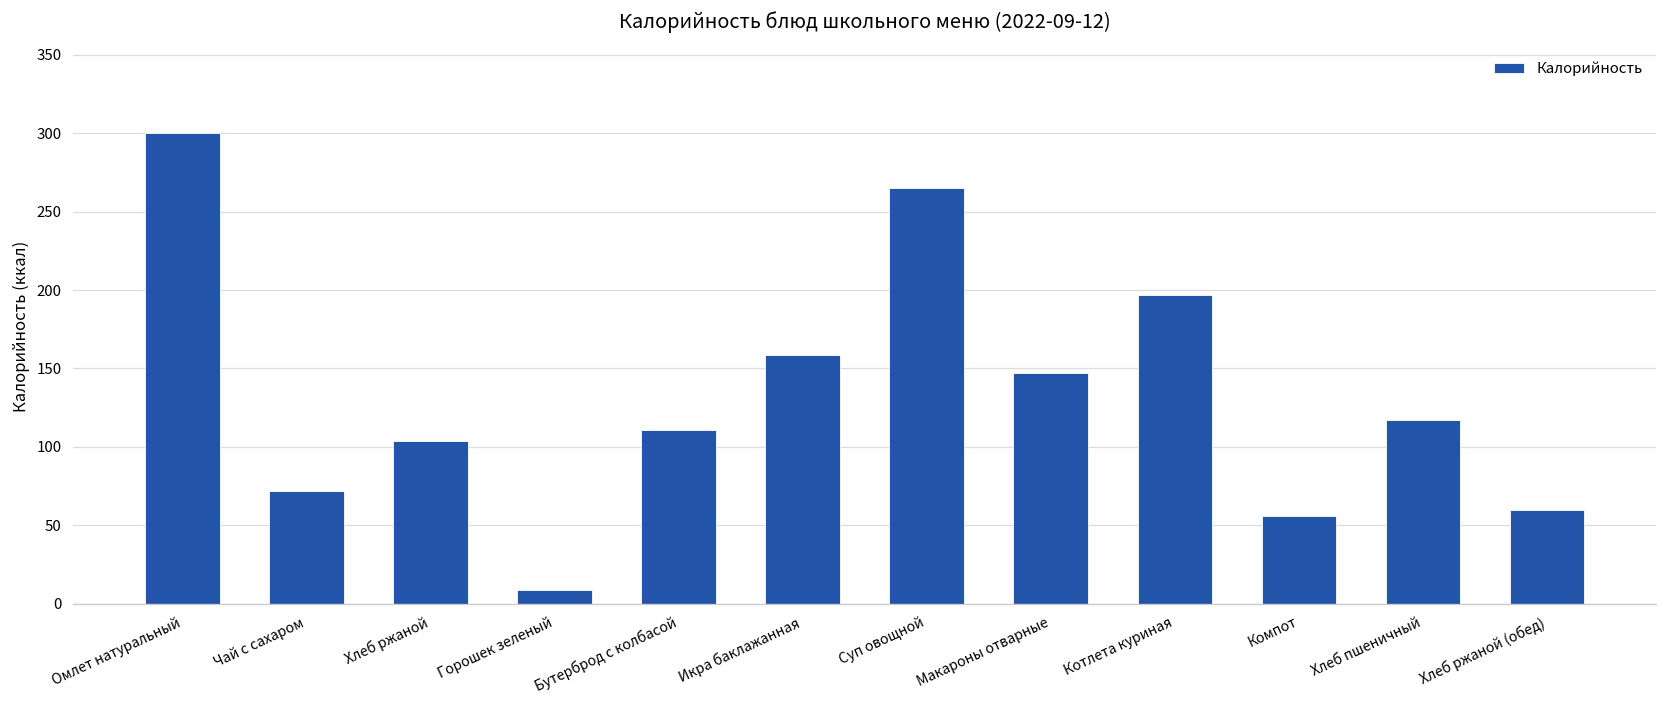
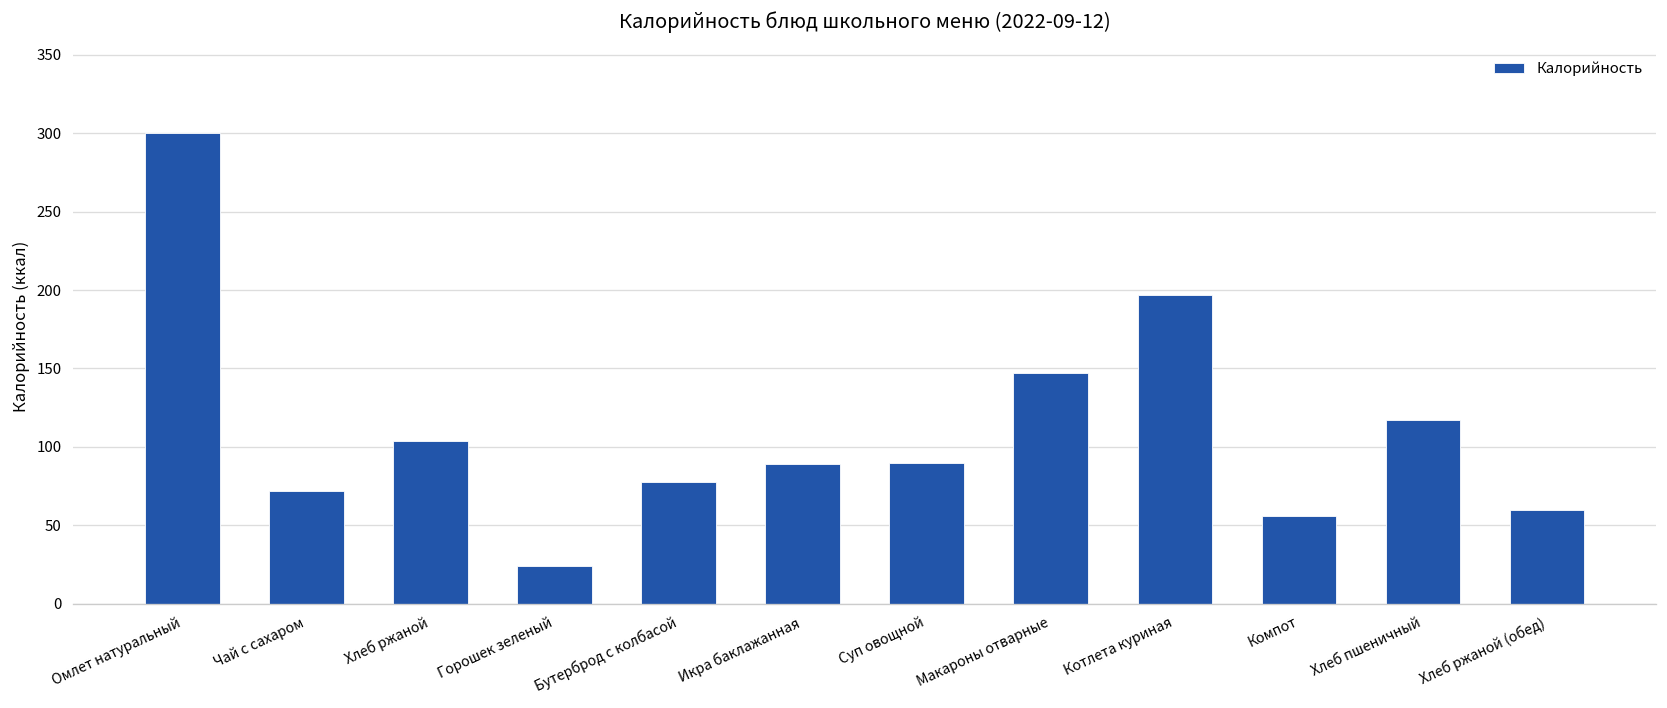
  {
    "Омлет натуральный": 300,
    "Чай с сахаром": 72,
    "Хлеб ржаной": 104,
-   "Горошек зеленый": 9,
-   "Бутерброд с колбасой": 111,
-   "Икра баклажанная": 159,
-   "Суп овощной": 265,
+   "Горошек зеленый": 24,
+   "Бутерброд с колбасой": 78,
+   "Икра баклажанная": 89,
+   "Суп овощной": 90,
    "Макароны отварные": 147,
    "Котлета куриная": 197,
    "Компот": 56,
    "Хлеб пшеничный": 117,
    "Хлеб ржаной (обед)": 60
  }
